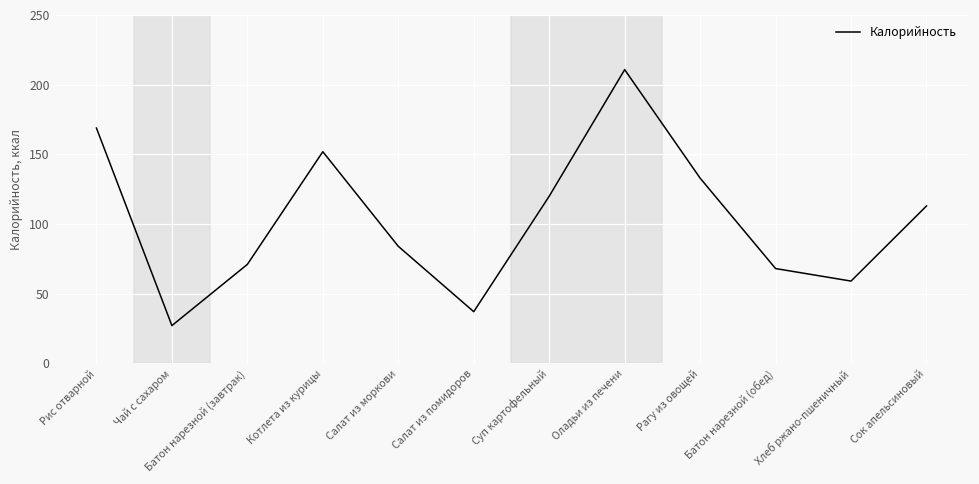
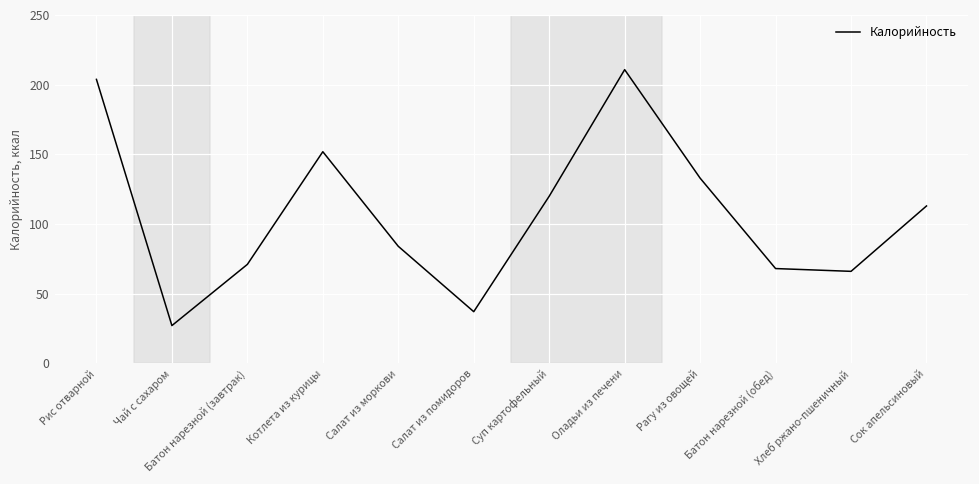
  {
-   "Рис отварной": 169,
+   "Рис отварной": 204,
    "Чай с сахаром": 27,
    "Батон нарезной (завтрак)": 71,
    "Котлета из курицы": 152,
    "Салат из моркови": 84,
    "Салат из помидоров": 37,
    "Суп картофельный": 120,
    "Оладьи из печени": 211,
    "Рагу из овощей": 133,
    "Батон нарезной (обед)": 68,
-   "Хлеб ржано-пшеничный": 59,
+   "Хлеб ржано-пшеничный": 66,
    "Сок апельсиновый": 113
  }
